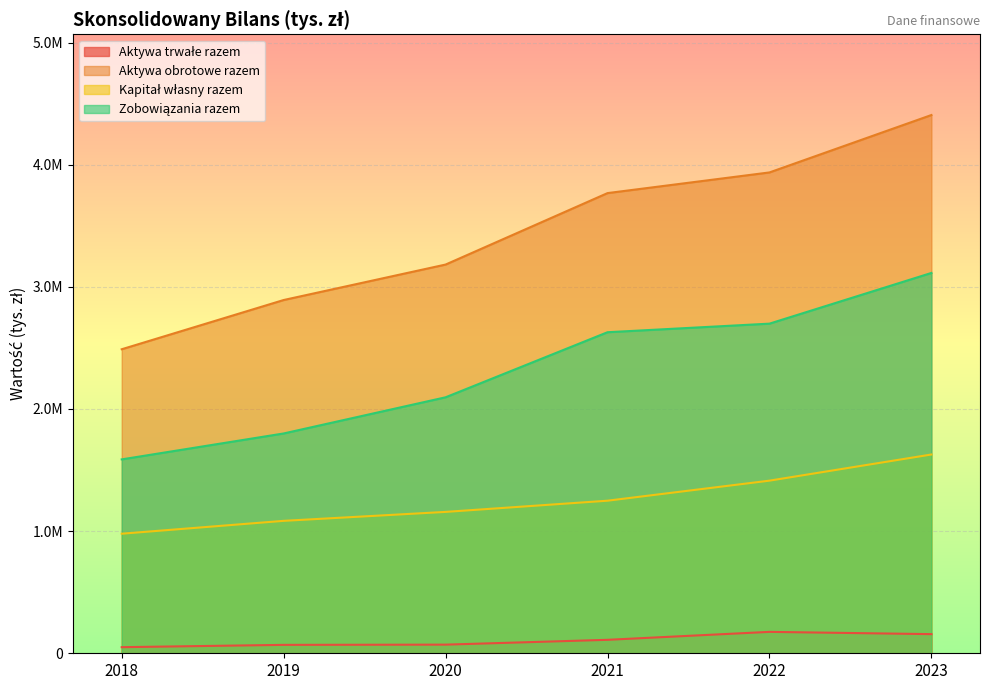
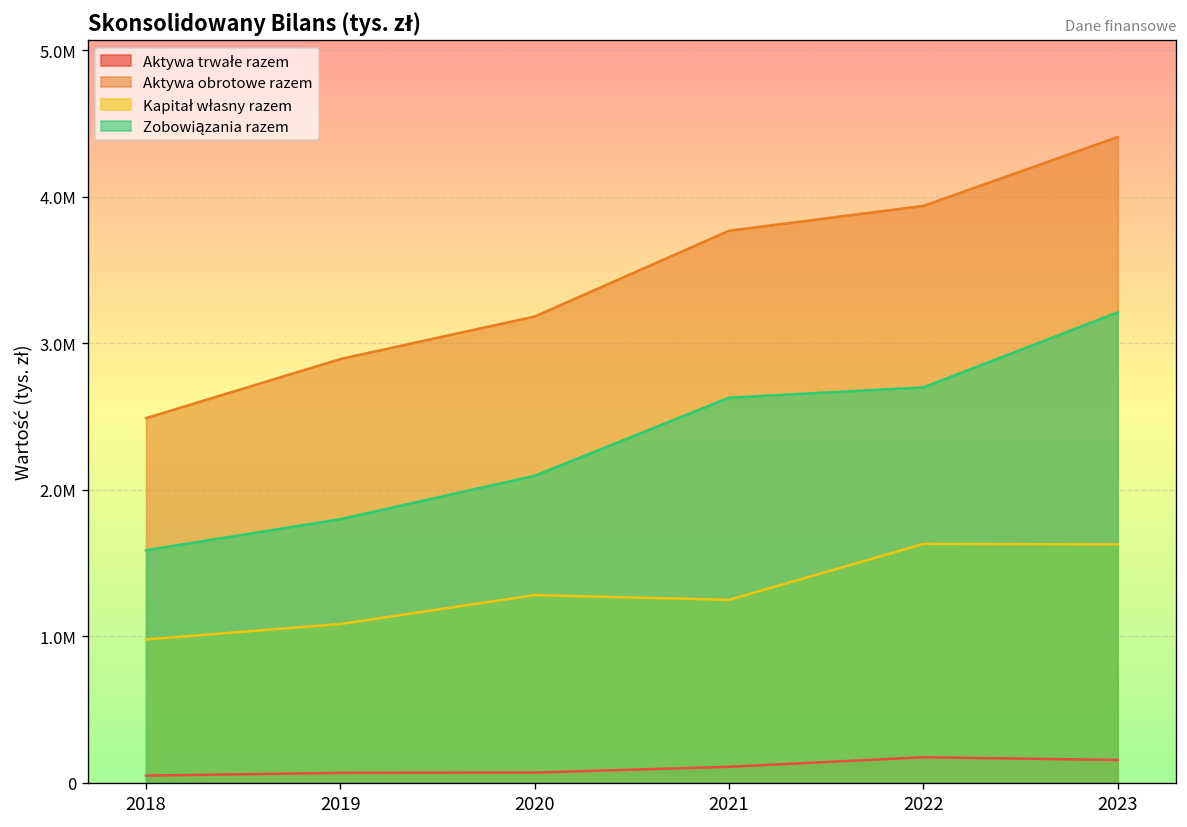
  {
    "Kapitał własny razem": {
      "2018": 980000,
      "2019": 1080000,
-     "2020": 1160000,
+     "2020": 1280000,
      "2021": 1250000,
-     "2022": 1410000,
+     "2022": 1630000,
      "2023": 1630000
    },
    "Zobowiązania razem": {
      "2018": 1590000,
      "2019": 1800000,
      "2020": 2100000,
      "2021": 2630000,
      "2022": 2700000,
-     "2023": 3110000
+     "2023": 3210000
    }
  }
